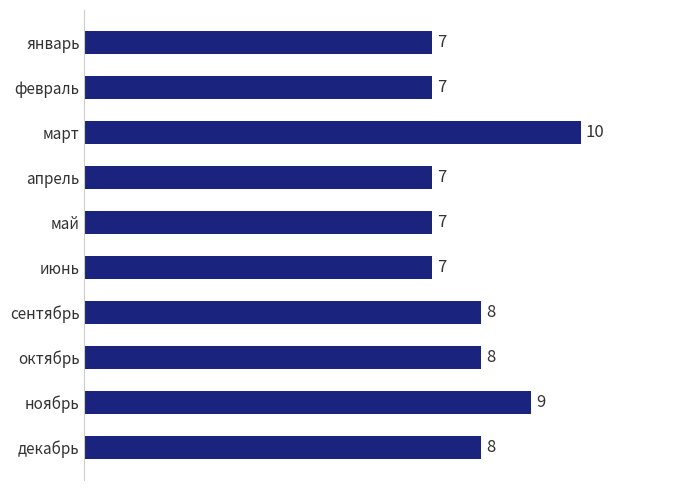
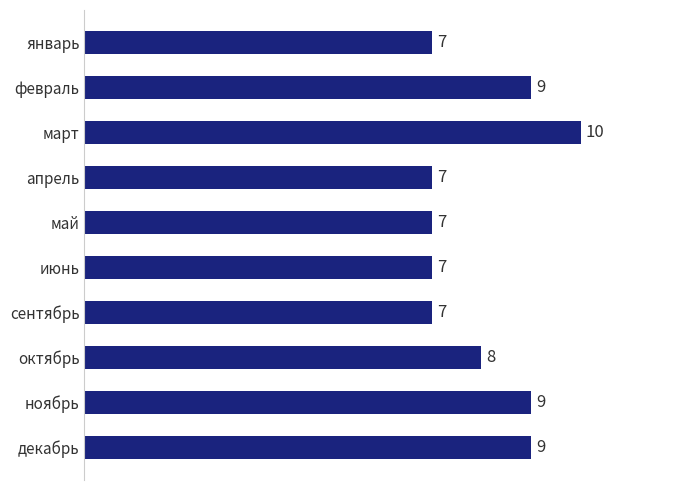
  {
    "январь": 7,
-   "февраль": 7,
+   "февраль": 9,
    "март": 10,
    "апрель": 7,
    "май": 7,
    "июнь": 7,
-   "сентябрь": 8,
+   "сентябрь": 7,
    "октябрь": 8,
    "ноябрь": 9,
-   "декабрь": 8
+   "декабрь": 9
  }
